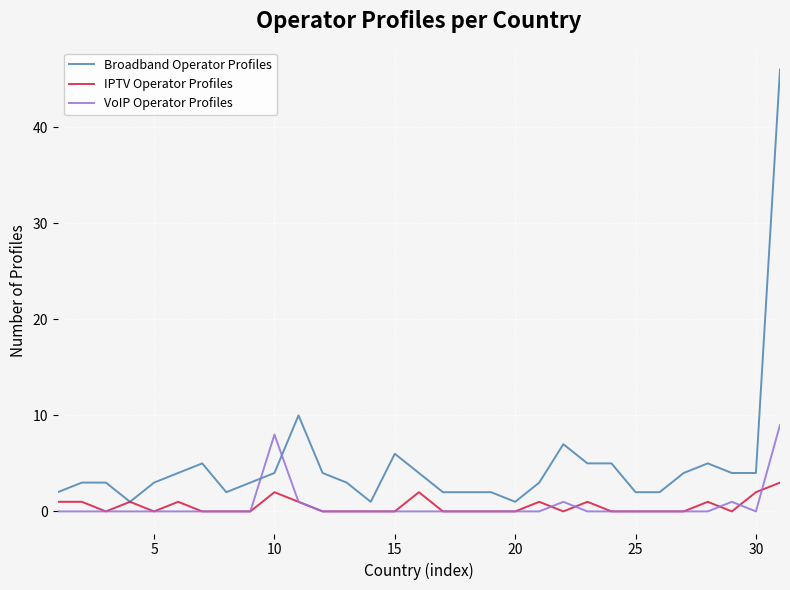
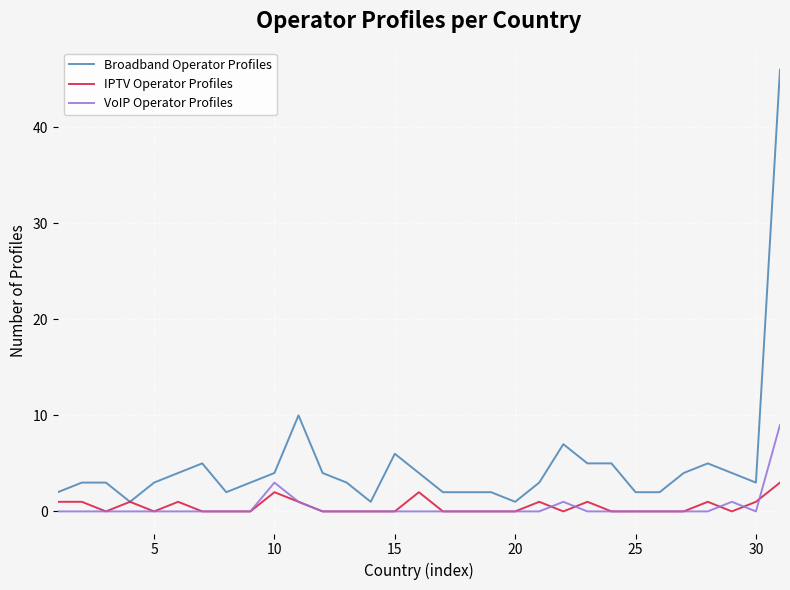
  {
    "Broadband Operator Profiles": {
      "5": 3,
      "10": 4,
      "15": 6,
      "20": 1,
      "25": 2,
-     "30": 4
+     "30": 3
    },
    "IPTV Operator Profiles": {
      "10": 2,
-     "30": 2
+     "30": 1
    },
    "VoIP Operator Profiles": {
-     "10": 8,
+     "10": 3,
      "30": 0
    }
  }
